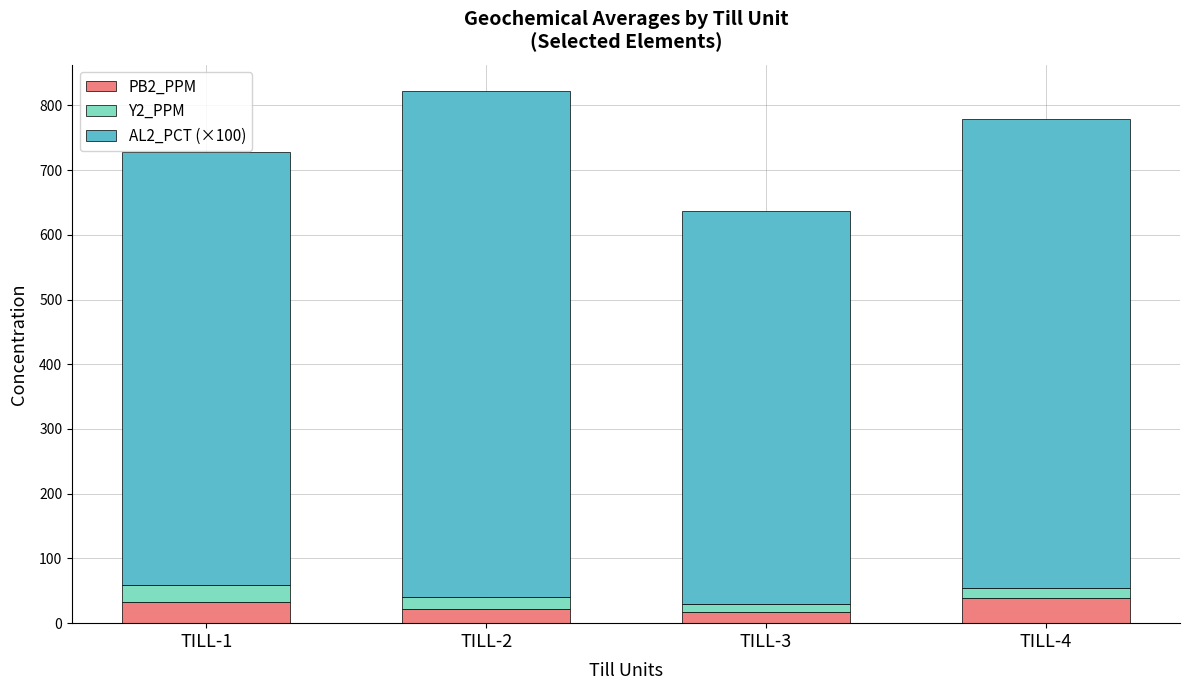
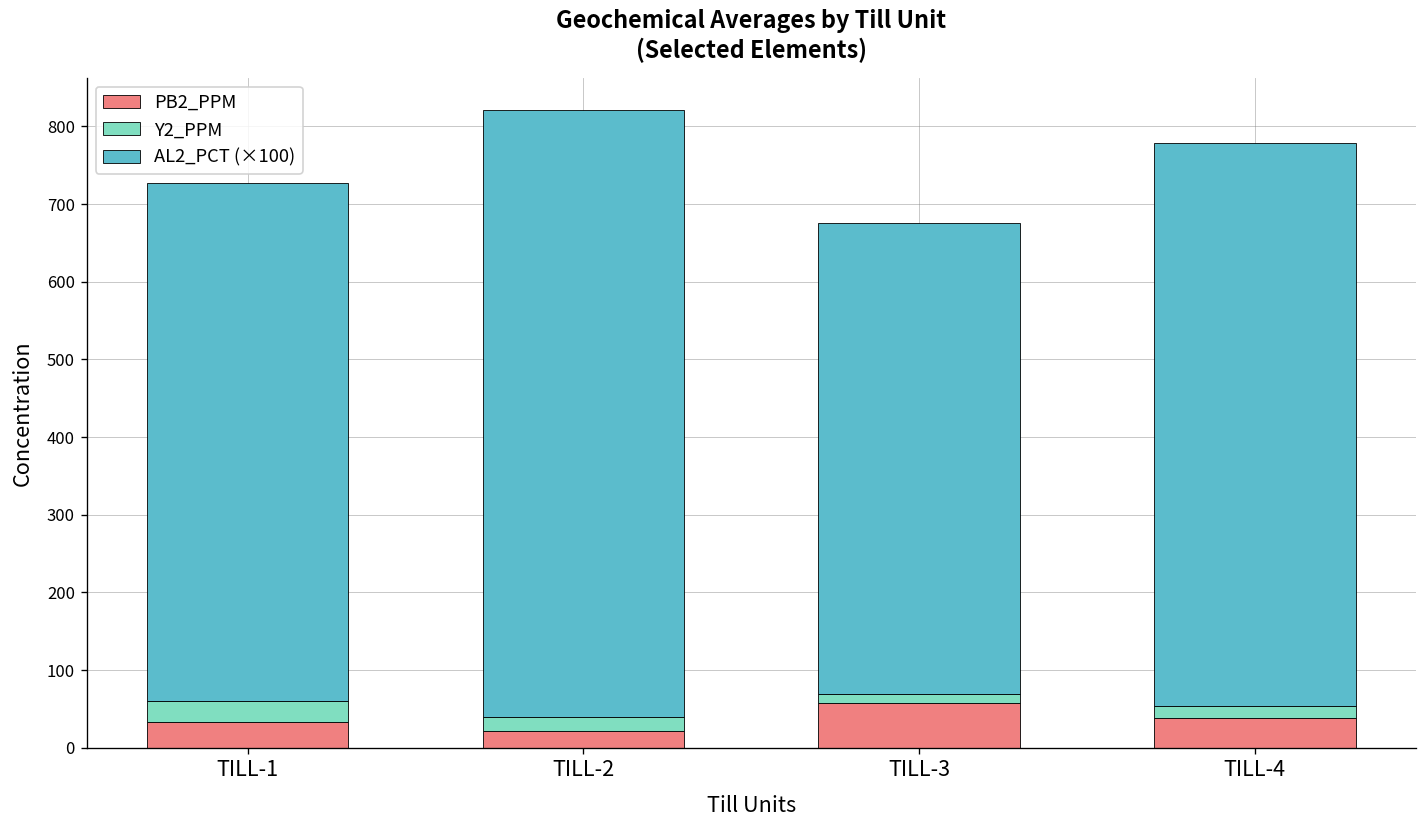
  {
    "PB2_PPM": {
      "TILL-1": 30,
      "TILL-2": 20,
-     "TILL-3": 20,
+     "TILL-3": 60,
      "TILL-4": 40
    }
  }
